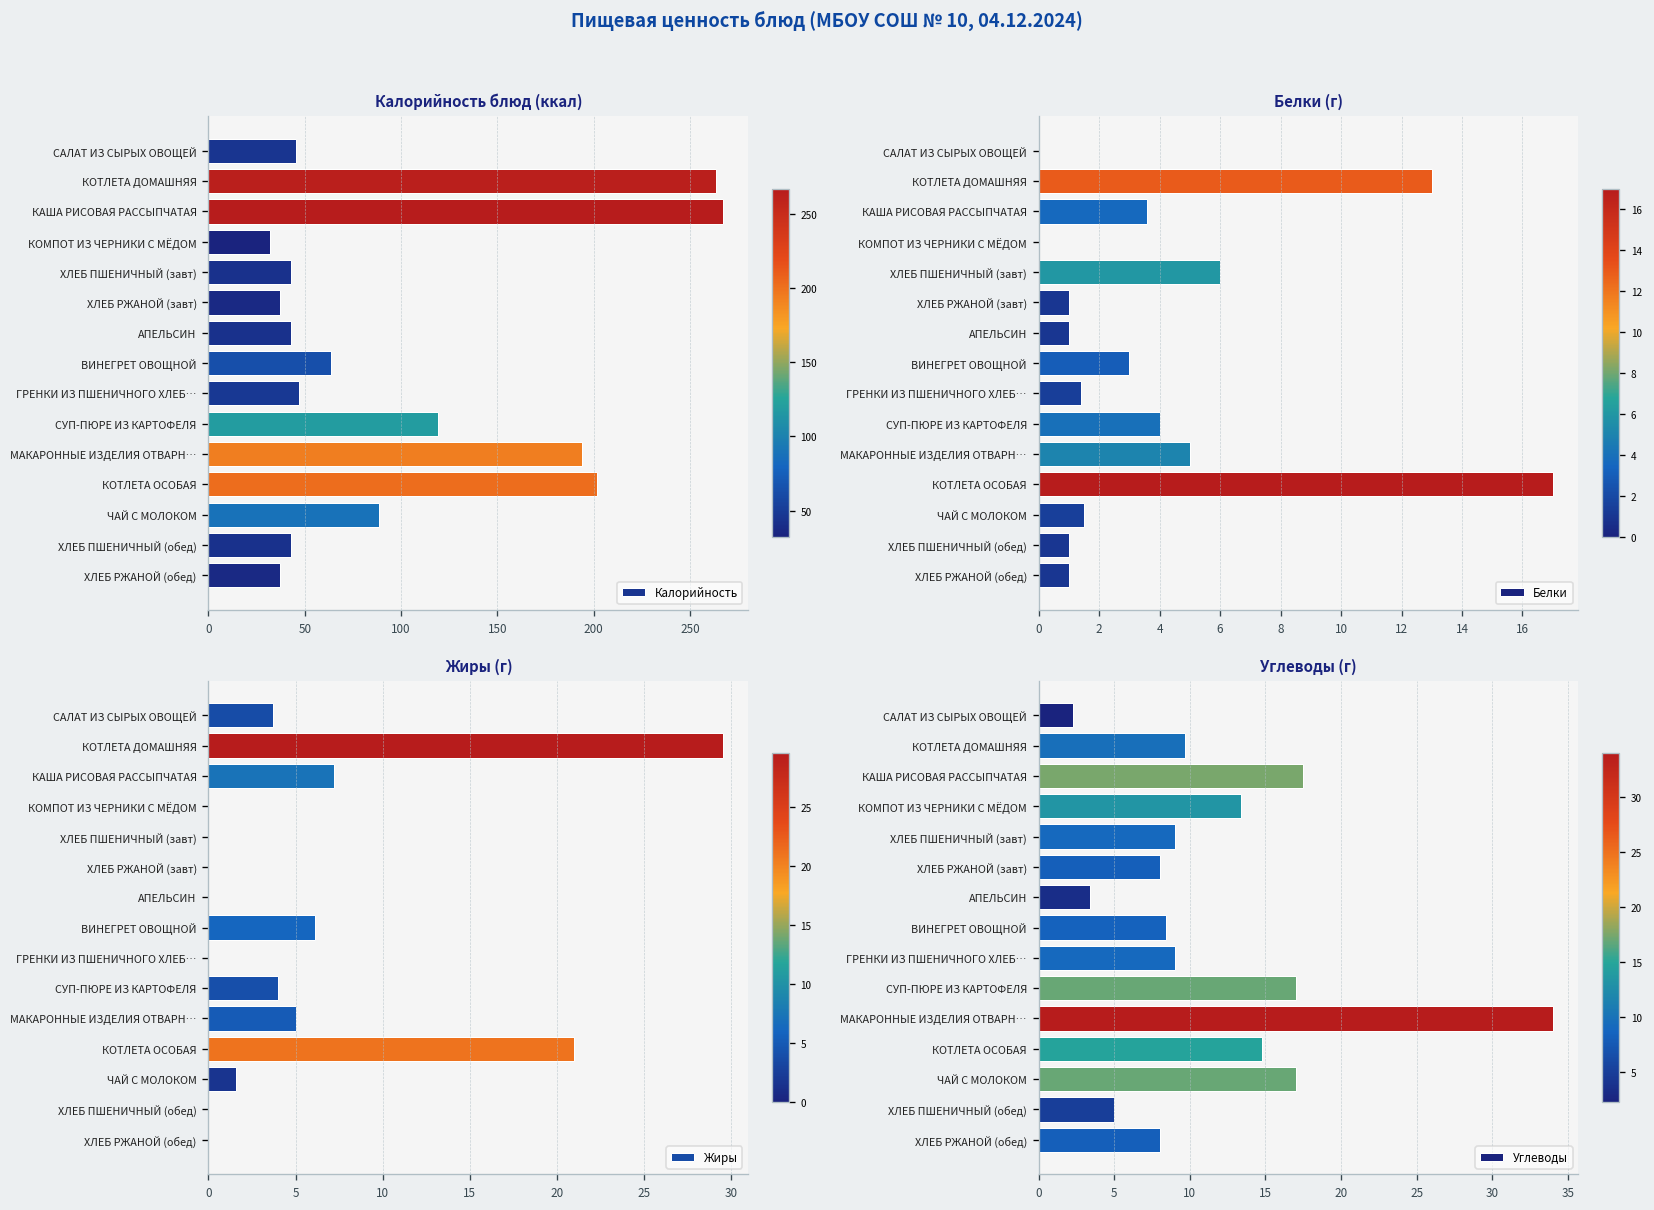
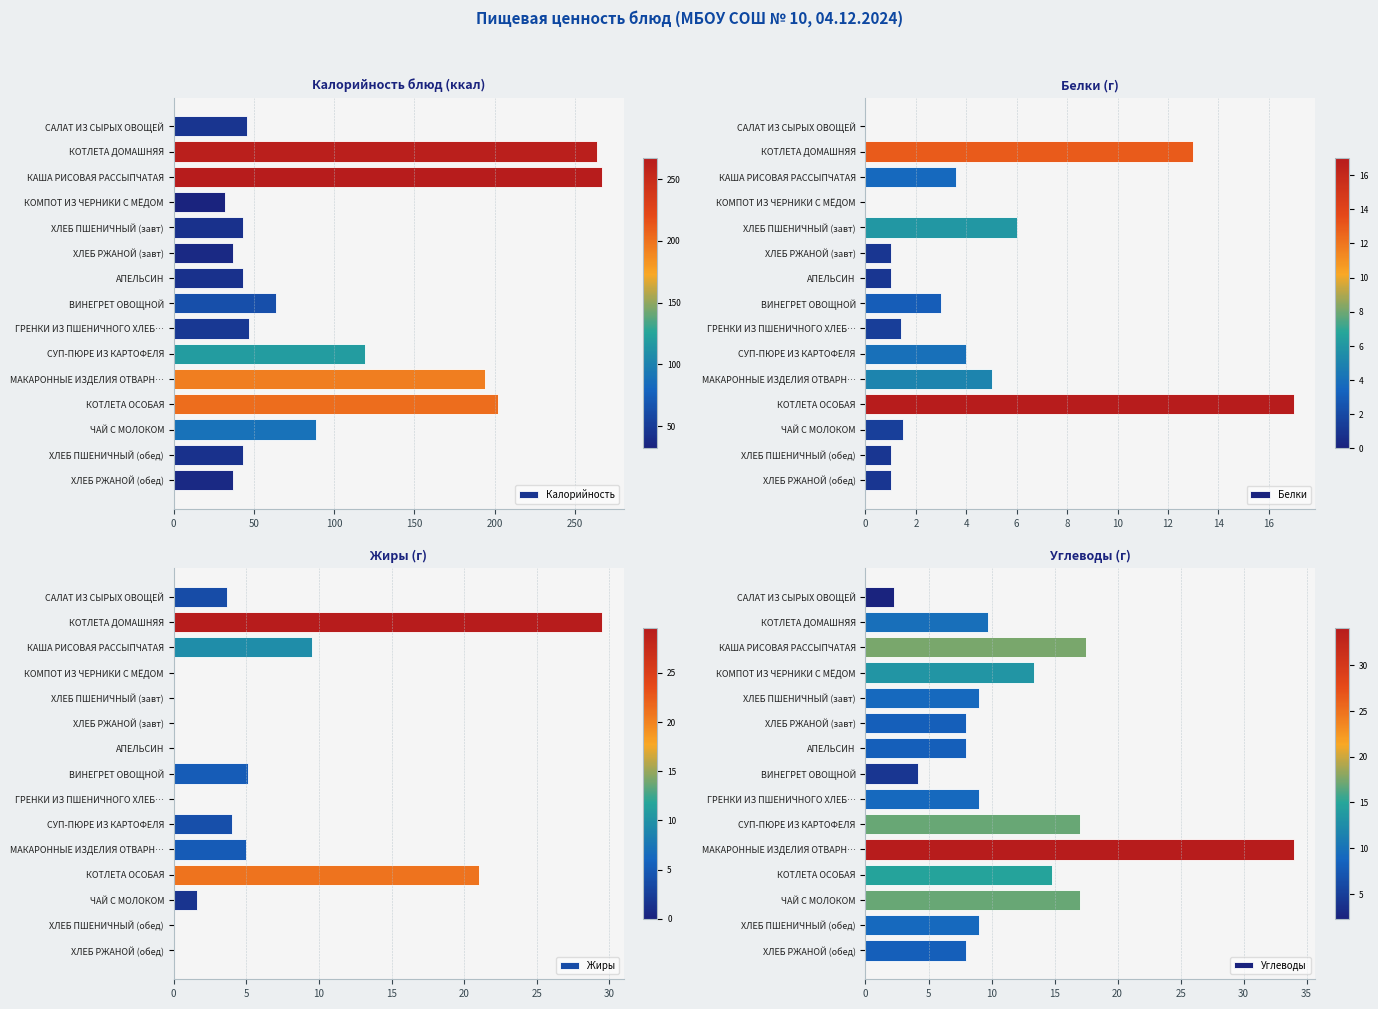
  {
    "Калорийность блюд (ккал)": {
      "САЛАТ ИЗ СЫРЫХ ОВОЩЕЙ": 46,
      "КОТЛЕТА ДОМАШНЯЯ": 264,
      "КАША РИСОВАЯ РАССЫПЧАТАЯ": 267,
      "КОМПОТ ИЗ ЧЕРНИКИ С МЁДОМ": 32,
      "ХЛЕБ ПШЕНИЧНЫЙ (завт)": 43,
      "ХЛЕБ РЖАНОЙ (завт)": 37,
      "АПЕЛЬСИН": 43,
      "ВИНЕГРЕТ ОВОЩНОЙ": 64,
      "ГРЕНКИ ИЗ ПШЕНИЧНОГО ХЛЕБ…": 47,
      "СУП-ПЮРЕ ИЗ КАРТОФЕЛЯ": 119,
      "МАКАРОННЫЕ ИЗДЕЛИЯ ОТВАРН…": 194,
      "КОТЛЕТА ОСОБАЯ": 202,
      "ЧАЙ С МОЛОКОМ": 88,
      "ХЛЕБ ПШЕНИЧНЫЙ (обед)": 43,
      "ХЛЕБ РЖАНОЙ (обед)": 37
    },
    "Белки (г)": {
      "САЛАТ ИЗ СЫРЫХ ОВОЩЕЙ": 0.0,
      "КОТЛЕТА ДОМАШНЯЯ": 13.0,
      "КАША РИСОВАЯ РАССЫПЧАТАЯ": 3.6,
      "КОМПОТ ИЗ ЧЕРНИКИ С МЁДОМ": 0.0,
      "ХЛЕБ ПШЕНИЧНЫЙ (завт)": 6.0,
      "ХЛЕБ РЖАНОЙ (завт)": 1.0,
      "АПЕЛЬСИН": 1.0,
      "ВИНЕГРЕТ ОВОЩНОЙ": 3.0,
      "ГРЕНКИ ИЗ ПШЕНИЧНОГО ХЛЕБ…": 1.4,
      "СУП-ПЮРЕ ИЗ КАРТОФЕЛЯ": 4.0,
      "МАКАРОННЫЕ ИЗДЕЛИЯ ОТВАРН…": 5.0,
      "КОТЛЕТА ОСОБАЯ": 17.0,
      "ЧАЙ С МОЛОКОМ": 1.5,
      "ХЛЕБ ПШЕНИЧНЫЙ (обед)": 1.0,
      "ХЛЕБ РЖАНОЙ (обед)": 1.0
    },
    "Жиры (г)": {
      "САЛАТ ИЗ СЫРЫХ ОВОЩЕЙ": 3.7,
      "КОТЛЕТА ДОМАШНЯЯ": 29.5,
-     "КАША РИСОВАЯ РАССЫПЧАТАЯ": 7.2,
+     "КАША РИСОВАЯ РАССЫПЧАТАЯ": 9.5,
      "КОМПОТ ИЗ ЧЕРНИКИ С МЁДОМ": 0.0,
      "ХЛЕБ ПШЕНИЧНЫЙ (завт)": 0.0,
      "ХЛЕБ РЖАНОЙ (завт)": 0.0,
      "АПЕЛЬСИН": 0.0,
-     "ВИНЕГРЕТ ОВОЩНОЙ": 6.1,
+     "ВИНЕГРЕТ ОВОЩНОЙ": 5.1,
      "ГРЕНКИ ИЗ ПШЕНИЧНОГО ХЛЕБ…": 0.0,
      "СУП-ПЮРЕ ИЗ КАРТОФЕЛЯ": 4.0,
      "МАКАРОННЫЕ ИЗДЕЛИЯ ОТВАРН…": 5.0,
      "КОТЛЕТА ОСОБАЯ": 21.0,
      "ЧАЙ С МОЛОКОМ": 1.6,
      "ХЛЕБ ПШЕНИЧНЫЙ (обед)": 0.0,
      "ХЛЕБ РЖАНОЙ (обед)": 0.0
    },
    "Углеводы (г)": {
      "САЛАТ ИЗ СЫРЫХ ОВОЩЕЙ": 2.3,
      "КОТЛЕТА ДОМАШНЯЯ": 9.7,
      "КАША РИСОВАЯ РАССЫПЧАТАЯ": 17.5,
      "КОМПОТ ИЗ ЧЕРНИКИ С МЁДОМ": 13.4,
      "ХЛЕБ ПШЕНИЧНЫЙ (завт)": 9.0,
      "ХЛЕБ РЖАНОЙ (завт)": 8.0,
-     "АПЕЛЬСИН": 3.4,
-     "ВИНЕГРЕТ ОВОЩНОЙ": 8.4,
+     "АПЕЛЬСИН": 8.0,
+     "ВИНЕГРЕТ ОВОЩНОЙ": 4.2,
      "ГРЕНКИ ИЗ ПШЕНИЧНОГО ХЛЕБ…": 9.0,
      "СУП-ПЮРЕ ИЗ КАРТОФЕЛЯ": 17.0,
      "МАКАРОННЫЕ ИЗДЕЛИЯ ОТВАРН…": 34.0,
      "КОТЛЕТА ОСОБАЯ": 14.8,
      "ЧАЙ С МОЛОКОМ": 17.0,
-     "ХЛЕБ ПШЕНИЧНЫЙ (обед)": 5,
+     "ХЛЕБ ПШЕНИЧНЫЙ (обед)": 9,
      "ХЛЕБ РЖАНОЙ (обед)": 8.0
    }
  }
